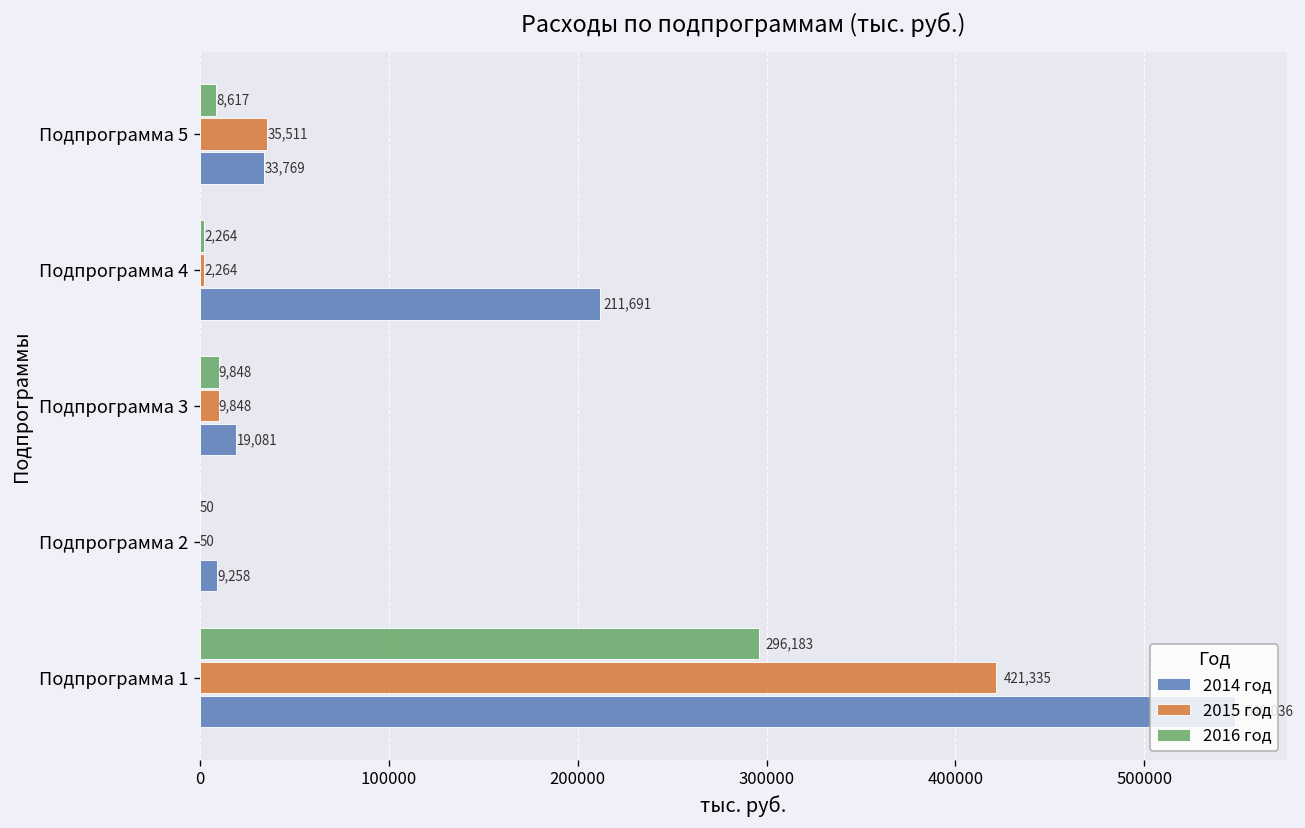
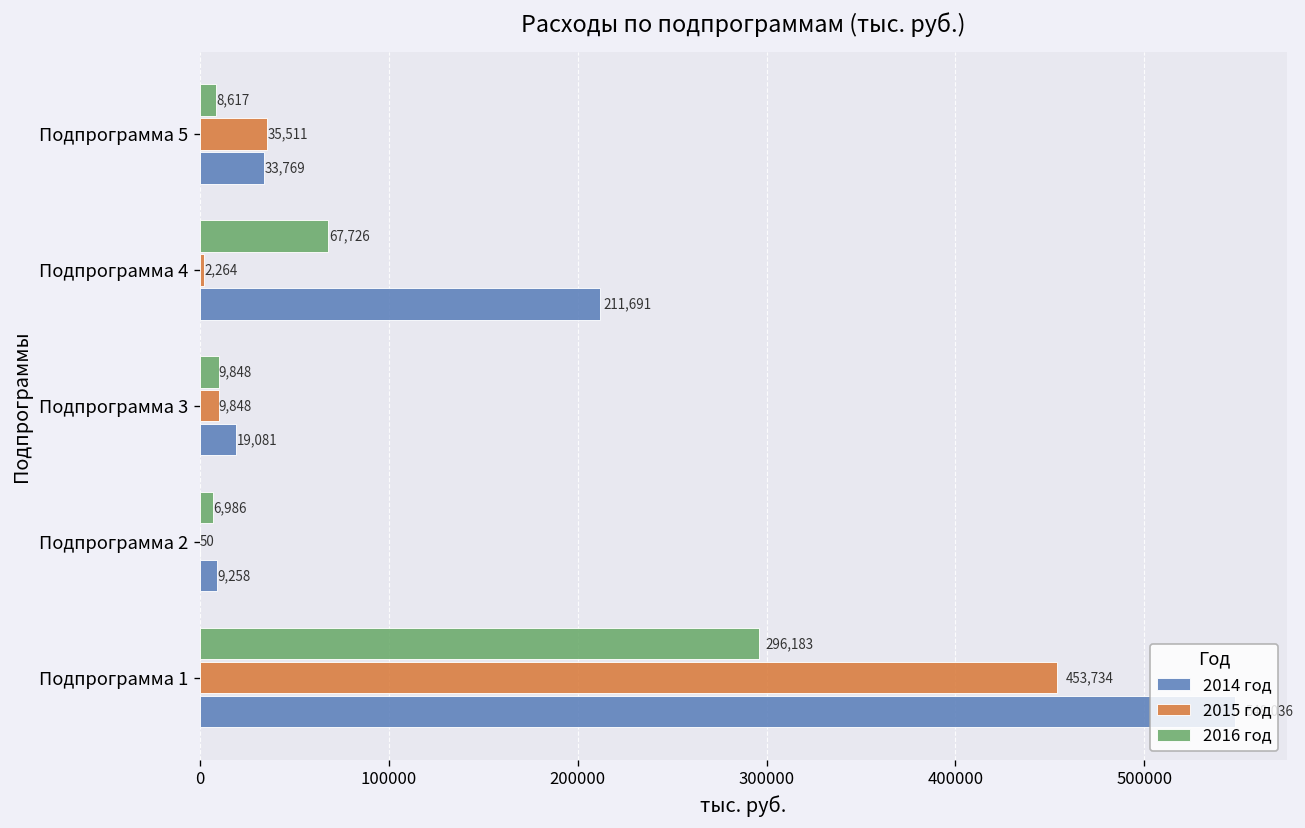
  {
    "2014 год": {
      "Подпрограмма 5": "33,769",
      "Подпрограмма 4": "211,691",
      "Подпрограмма 3": "19,081",
      "Подпрограмма 2": "9,258"
    },
    "2015 год": {
      "Подпрограмма 5": "35,511",
      "Подпрограмма 4": "2,264",
      "Подпрограмма 3": "9,848",
      "Подпрограмма 2": "50",
-     "Подпрограмма 1": "421,335"
+     "Подпрограмма 1": "453,734"
    },
    "2016 год": {
      "Подпрограмма 5": "8,617",
-     "Подпрограмма 4": "2,264",
+     "Подпрограмма 4": "67,726",
      "Подпрограмма 3": "9,848",
-     "Подпрограмма 2": "50",
+     "Подпрограмма 2": "6,986",
      "Подпрограмма 1": "296,183"
    }
  }
